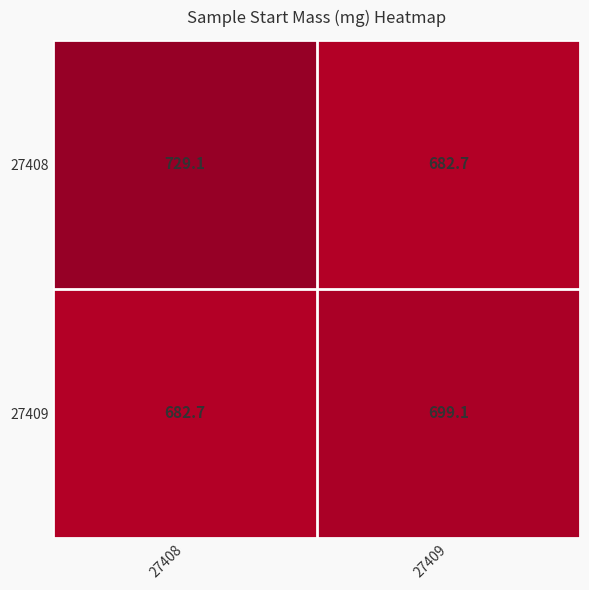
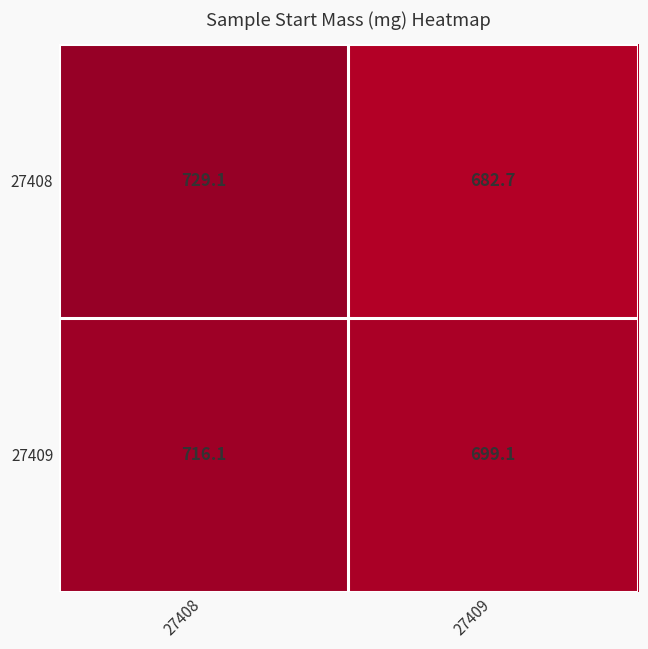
  {
    "27408": {
      "27408": 729.1,
      "27409": 682.7
    },
    "27409": {
-     "27408": 682.7,
+     "27408": 716.1,
      "27409": 699.1
    }
  }
